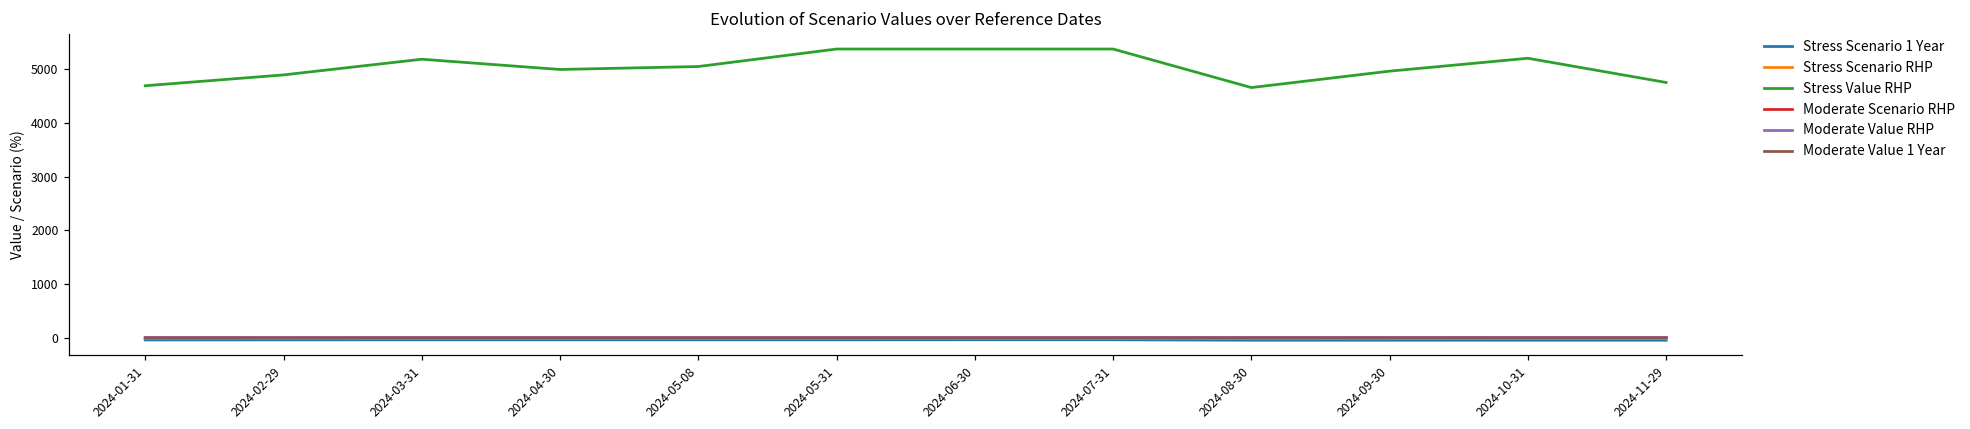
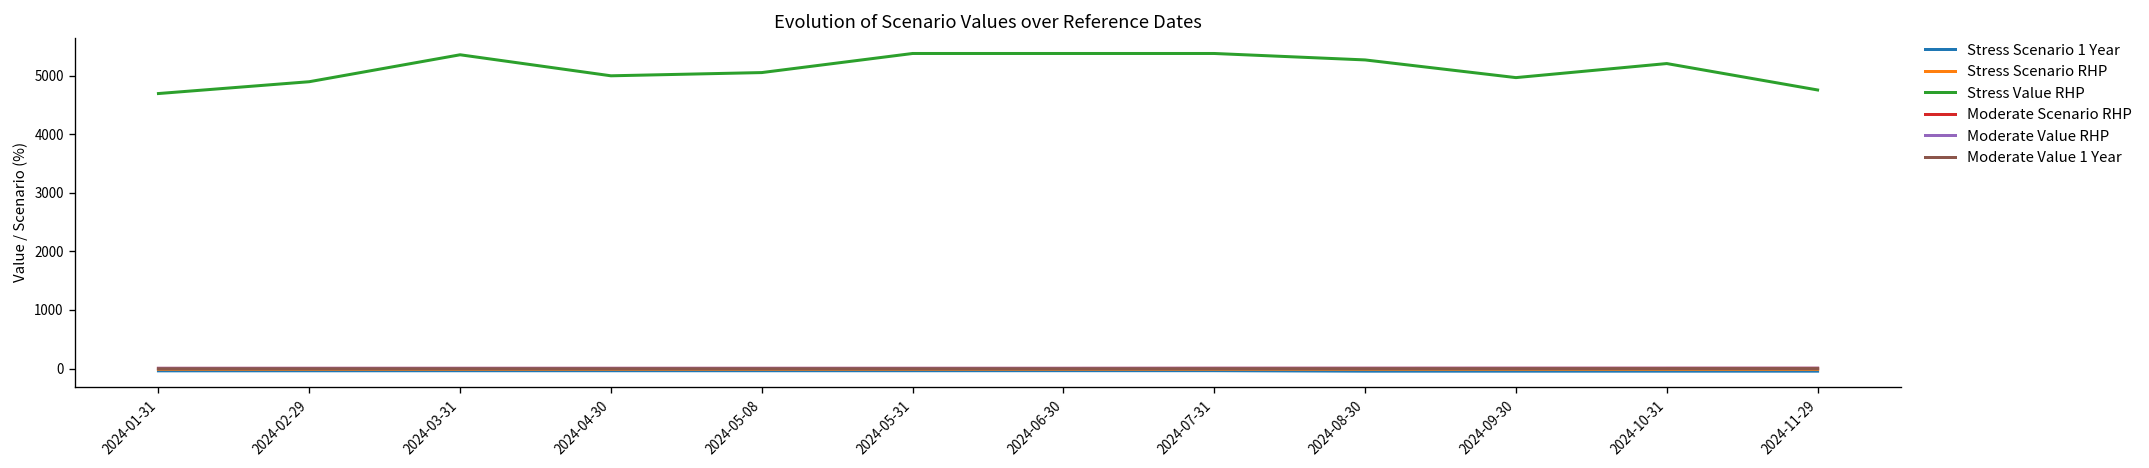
  {
    "Stress Value RHP": {
      "2024-01-31": 4700,
      "2024-02-29": 4900,
-     "2024-03-31": 5200,
+     "2024-03-31": 5400,
      "2024-04-30": 5000,
      "2024-05-08": 5100,
      "2024-05-31": 5400,
      "2024-06-30": 5400,
      "2024-07-31": 5400,
-     "2024-08-30": 4700,
+     "2024-08-30": 5300,
      "2024-09-30": 5000,
      "2024-10-31": 5200,
      "2024-11-29": 4800
    }
  }
